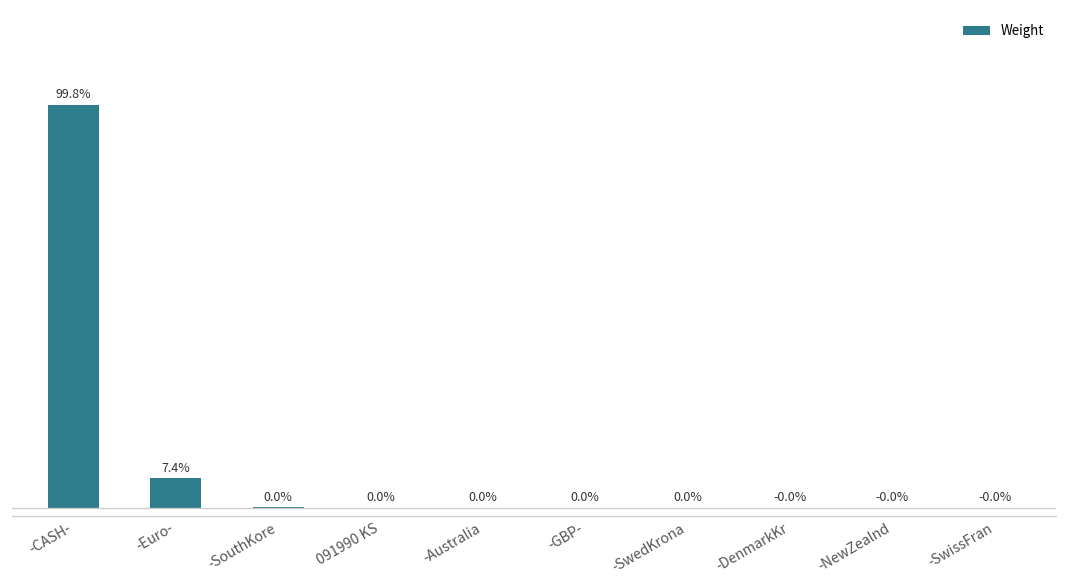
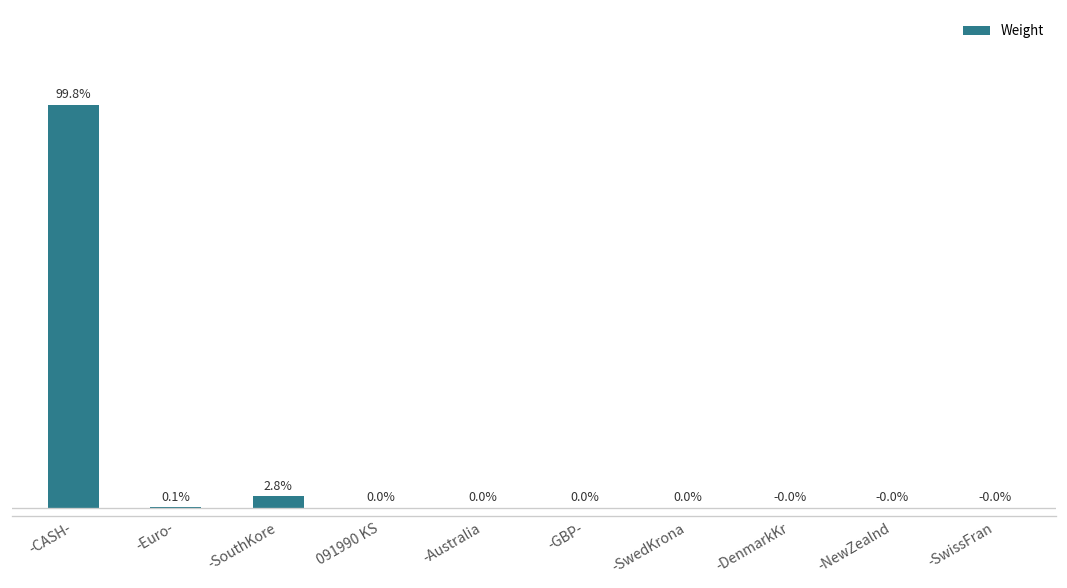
  {
    "-CASH-": "99.8%",
-   "-Euro-": "7.4%",
-   "-SouthKore": "0.0%",
+   "-Euro-": "0.1%",
+   "-SouthKore": "2.8%",
    "091990 KS": "0.0%",
    "-Australia": "0.0%",
    "-GBP-": "0.0%",
    "-SwedKrona": "0.0%",
    "-DenmarkKr": "-0.0%",
    "-NewZealnd": "-0.0%",
    "-SwissFran": "-0.0%"
  }
